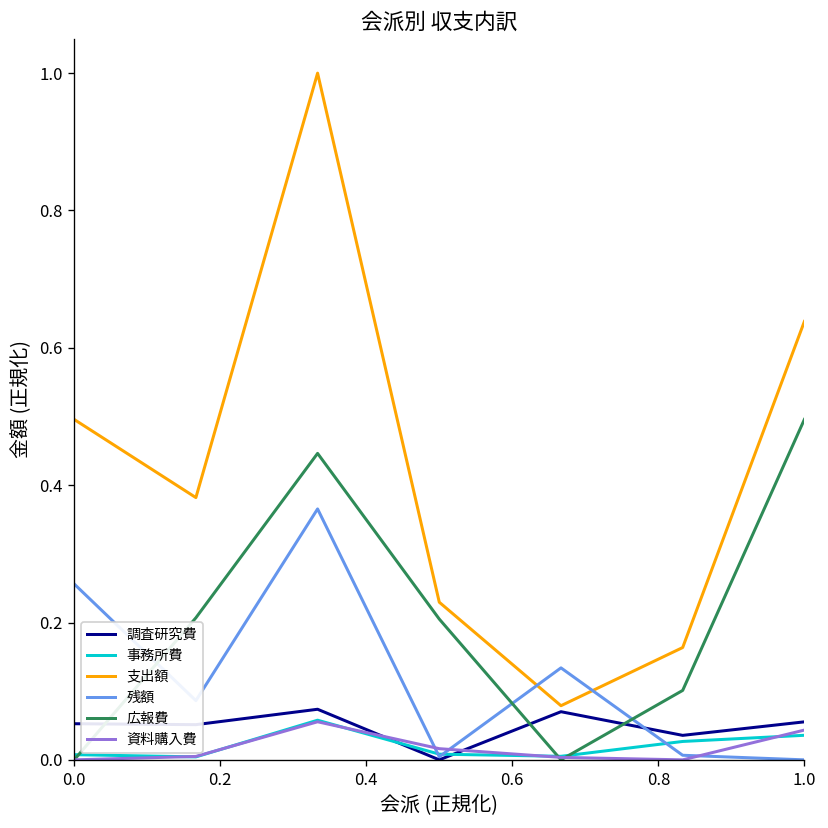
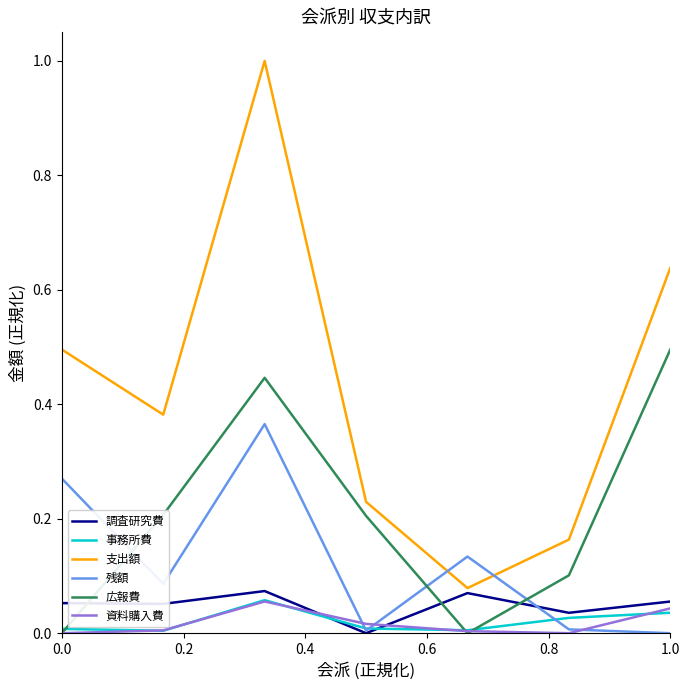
  {
    "調査研究費": {
      "0.0": 0.05,
      "1.0": 0.06
    },
    "事務所費": {
      "0.0": 0.01,
      "1.0": 0.04
    },
    "支出額": {
      "0.0": 0.50,
      "1.0": 0.64
    },
    "残額": {
-     "0.0": 0.26,
+     "0.0": 0.27,
      "1.0": 0.00
    },
    "広報費": {
      "1.0": 0.50
    },
    "資料購入費": {
      "1.0": 0.04
    }
  }
